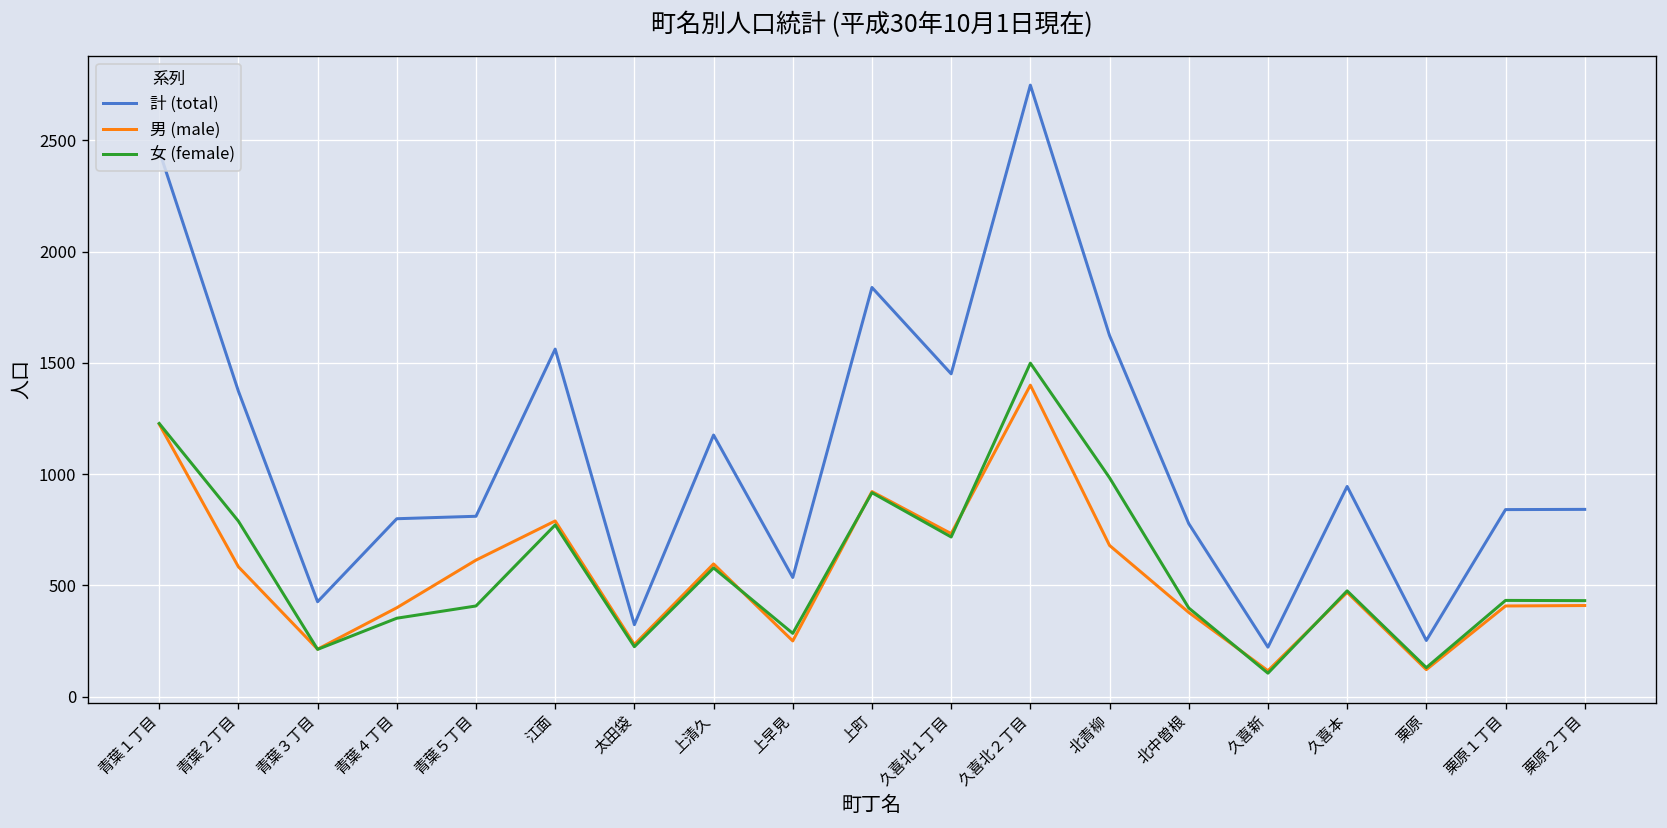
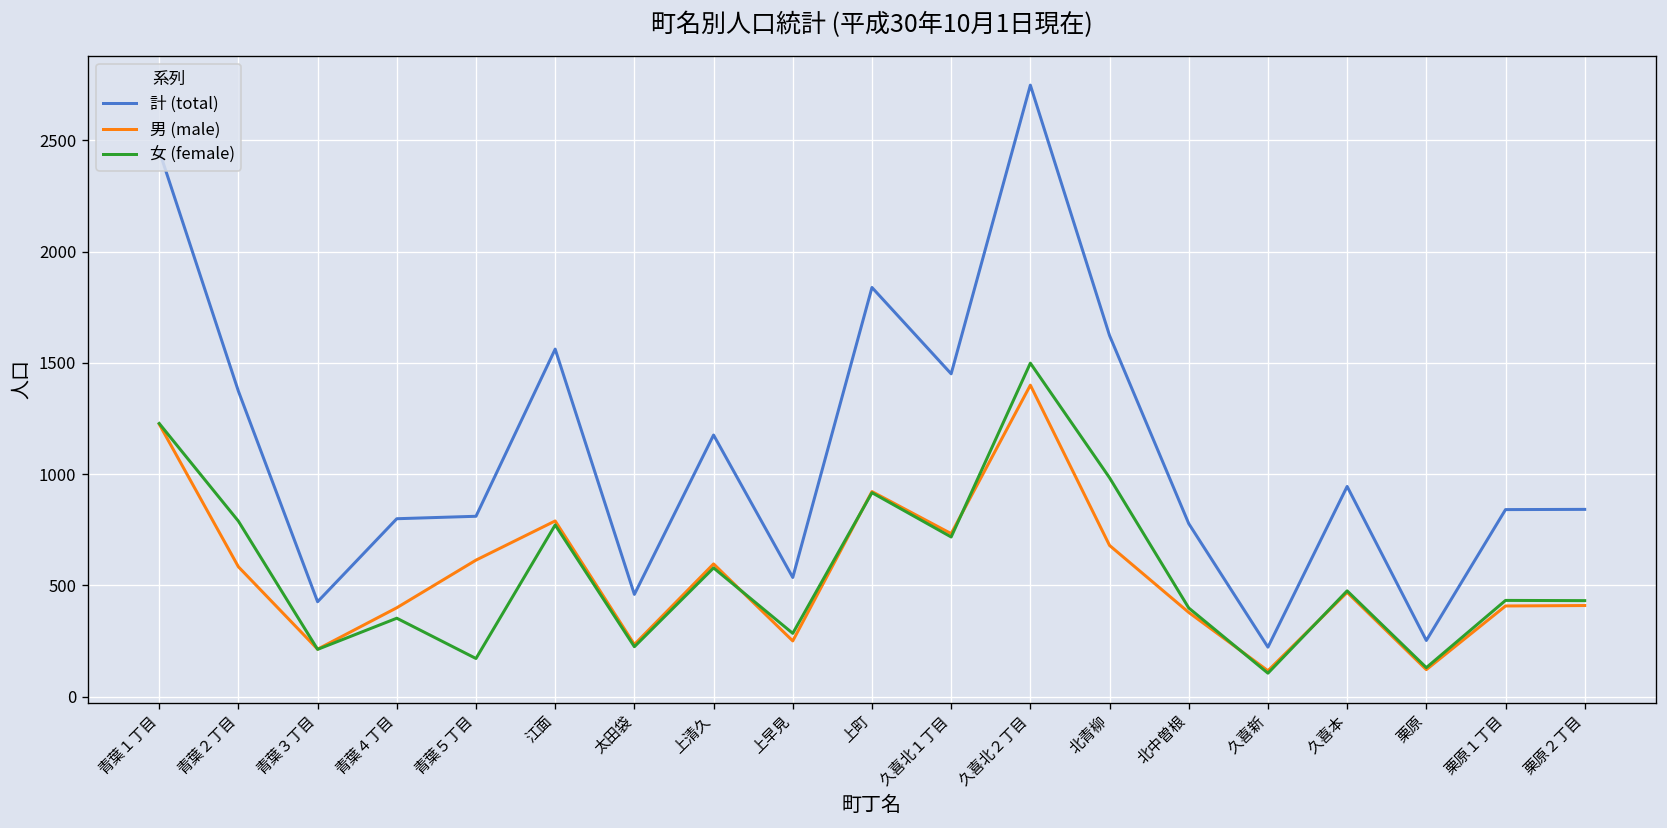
  {
    "計 (total)": {
      "青葉２丁目": 1370,
      "青葉３丁目": 430,
      "青葉４丁目": 800,
      "青葉５丁目": 810,
      "江面": 1560,
-     "太田袋": 320,
+     "太田袋": 460,
      "上清久": 1180,
      "上早見": 540,
      "上町": 1840,
      "久喜北１丁目": 1450,
      "久喜北２丁目": 2750,
      "北青柳": 1620,
      "北中曽根": 780,
      "久喜新": 220,
      "久喜本": 950,
      "栗原": 250,
      "栗原１丁目": 840,
      "栗原２丁目": 840
    },
    "男 (male)": {
      "青葉２丁目": 580,
      "青葉４丁目": 400,
      "青葉５丁目": 610,
      "江面": 790,
      "上清久": 600,
      "上早見": 250,
      "久喜北１丁目": 730,
      "久喜北２丁目": 1400,
      "北青柳": 680,
      "北中曽根": 380,
      "栗原１丁目": 410,
      "栗原２丁目": 410
    },
    "女 (female)": {
      "青葉２丁目": 790,
      "青葉４丁目": 350,
-     "青葉５丁目": 410,
+     "青葉５丁目": 170,
      "江面": 770,
      "上清久": 580,
      "上早見": 290,
      "久喜北１丁目": 720,
      "久喜北２丁目": 1500,
      "北青柳": 980,
      "北中曽根": 400,
      "栗原１丁目": 430,
      "栗原２丁目": 430
    }
  }
